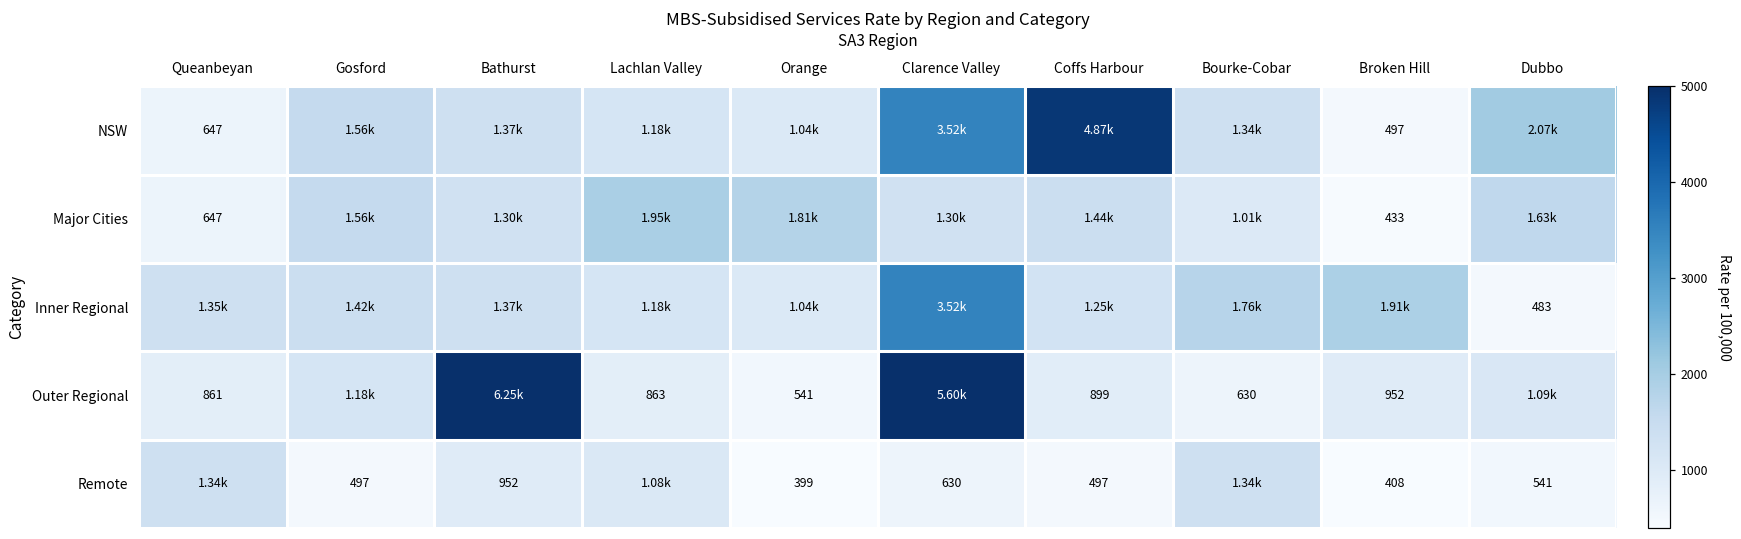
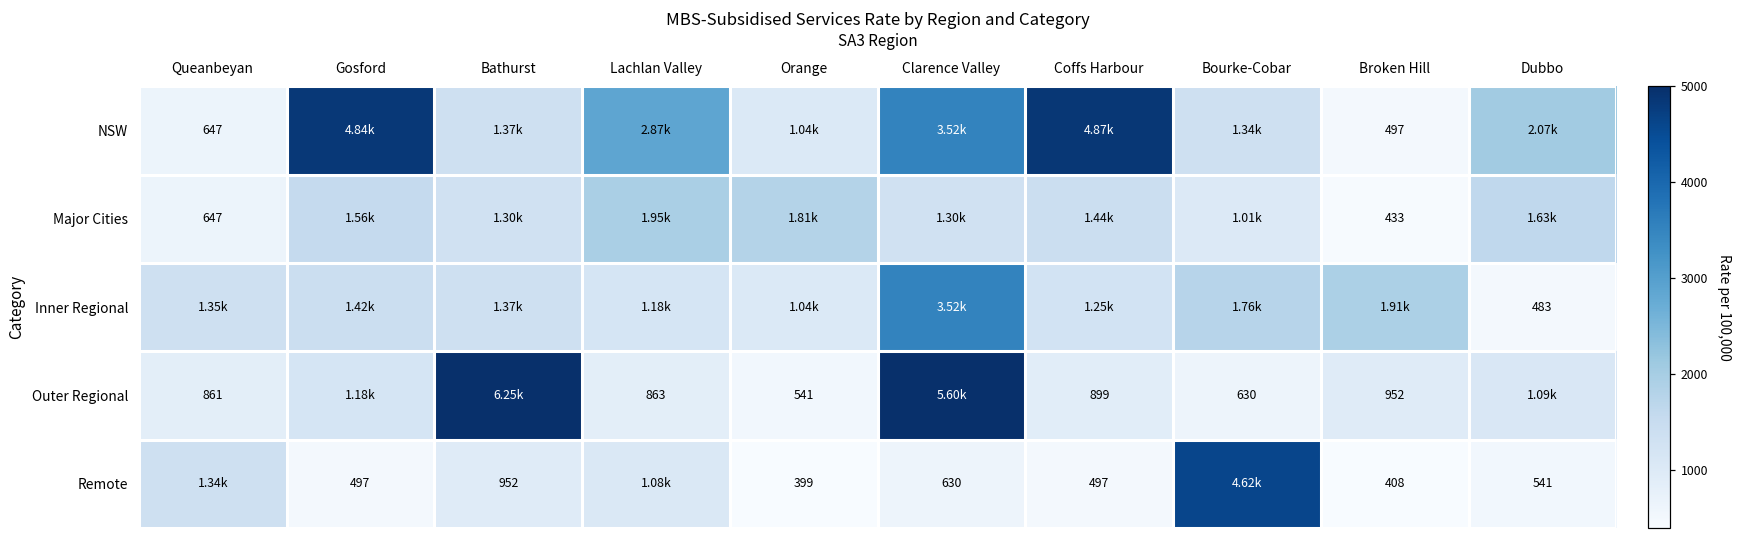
  {
    "NSW": {
      "Queanbeyan": "647",
-     "Gosford": "1.56k",
+     "Gosford": "4.84k",
      "Bathurst": "1.37k",
-     "Lachlan Valley": "1.18k",
+     "Lachlan Valley": "2.87k",
      "Orange": "1.04k",
      "Clarence Valley": "3.52k",
      "Coffs Harbour": "4.87k",
      "Bourke-Cobar": "1.34k",
      "Broken Hill": "497",
      "Dubbo": "2.07k"
    },
    "Major Cities": {
      "Queanbeyan": "647",
      "Gosford": "1.56k",
      "Bathurst": "1.30k",
      "Lachlan Valley": "1.95k",
      "Orange": "1.81k",
      "Clarence Valley": "1.30k",
      "Coffs Harbour": "1.44k",
      "Bourke-Cobar": "1.01k",
      "Broken Hill": "433",
      "Dubbo": "1.63k"
    },
    "Inner Regional": {
      "Queanbeyan": "1.35k",
      "Gosford": "1.42k",
      "Bathurst": "1.37k",
      "Lachlan Valley": "1.18k",
      "Orange": "1.04k",
      "Clarence Valley": "3.52k",
      "Coffs Harbour": "1.25k",
      "Bourke-Cobar": "1.76k",
      "Broken Hill": "1.91k",
      "Dubbo": "483"
    },
    "Outer Regional": {
      "Queanbeyan": "861",
      "Gosford": "1.18k",
      "Bathurst": "6.25k",
      "Lachlan Valley": "863",
      "Orange": "541",
      "Clarence Valley": "5.60k",
      "Coffs Harbour": "899",
      "Bourke-Cobar": "630",
      "Broken Hill": "952",
      "Dubbo": "1.09k"
    },
    "Remote": {
      "Queanbeyan": "1.34k",
      "Gosford": "497",
      "Bathurst": "952",
      "Lachlan Valley": "1.08k",
      "Orange": "399",
      "Clarence Valley": "630",
      "Coffs Harbour": "497",
-     "Bourke-Cobar": "1.34k",
+     "Bourke-Cobar": "4.62k",
      "Broken Hill": "408",
      "Dubbo": "541"
    }
  }
